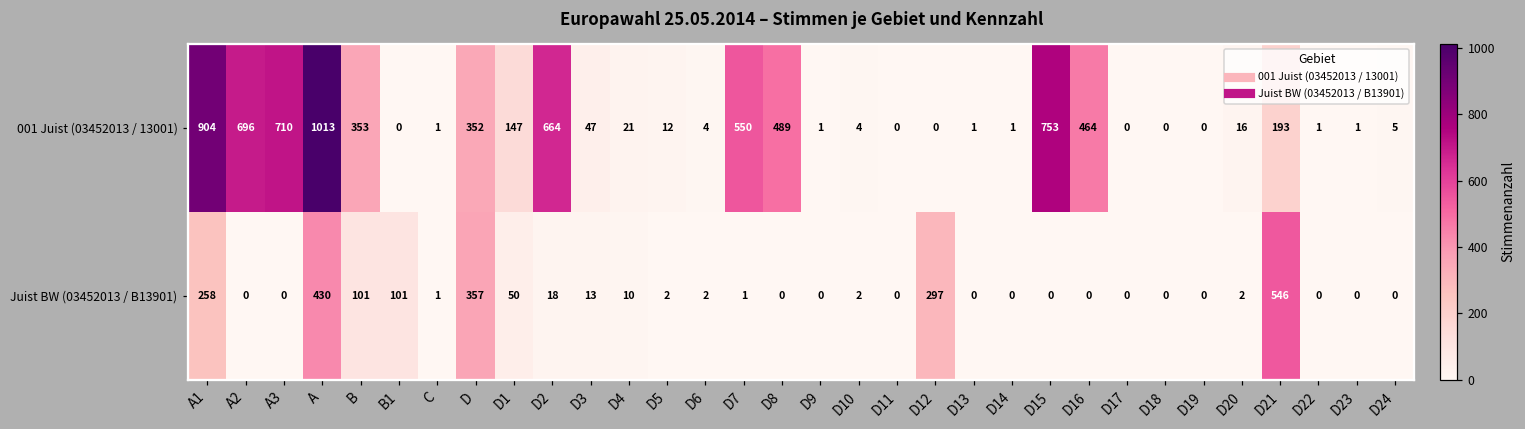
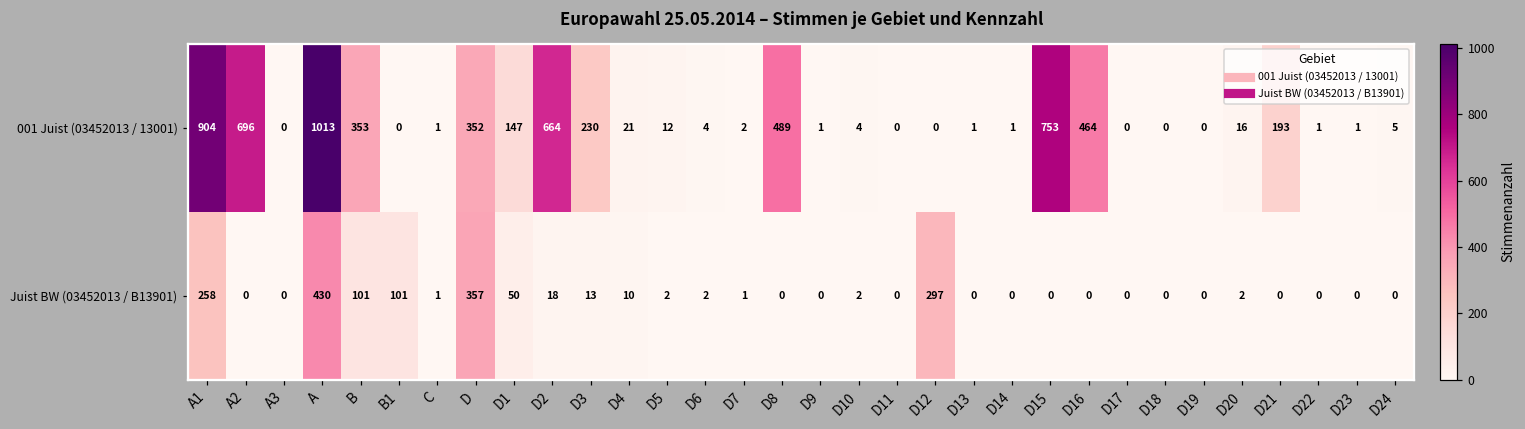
  {
    "001 Juist (03452013 / 13001)": {
      "A1": 904,
      "A2": 696,
-     "A3": 710,
+     "A3": 0,
      "A": 1013,
      "B": 353,
      "B1": 0,
      "C": 1,
      "D": 352,
      "D1": 147,
      "D2": 664,
-     "D3": 47,
+     "D3": 230,
      "D4": 21,
      "D5": 12,
      "D6": 4,
-     "D7": 550,
+     "D7": 2,
      "D8": 489,
      "D9": 1,
      "D10": 4,
      "D11": 0,
      "D12": 0,
      "D13": 1,
      "D14": 1,
      "D15": 753,
      "D16": 464,
      "D17": 0,
      "D18": 0,
      "D19": 0,
      "D20": 16,
      "D21": 193,
      "D22": 1,
      "D23": 1,
      "D24": 5
    },
    "Juist BW (03452013 / B13901)": {
      "A1": 258,
      "A2": 0,
      "A3": 0,
      "A": 430,
      "B": 101,
      "B1": 101,
      "C": 1,
      "D": 357,
      "D1": 50,
      "D2": 18,
      "D3": 13,
      "D4": 10,
      "D5": 2,
      "D6": 2,
      "D7": 1,
      "D8": 0,
      "D9": 0,
      "D10": 2,
      "D11": 0,
      "D12": 297,
      "D13": 0,
      "D14": 0,
      "D15": 0,
      "D16": 0,
      "D17": 0,
      "D18": 0,
      "D19": 0,
      "D20": 2,
-     "D21": 546,
+     "D21": 0,
      "D22": 0,
      "D23": 0,
      "D24": 0
    }
  }
